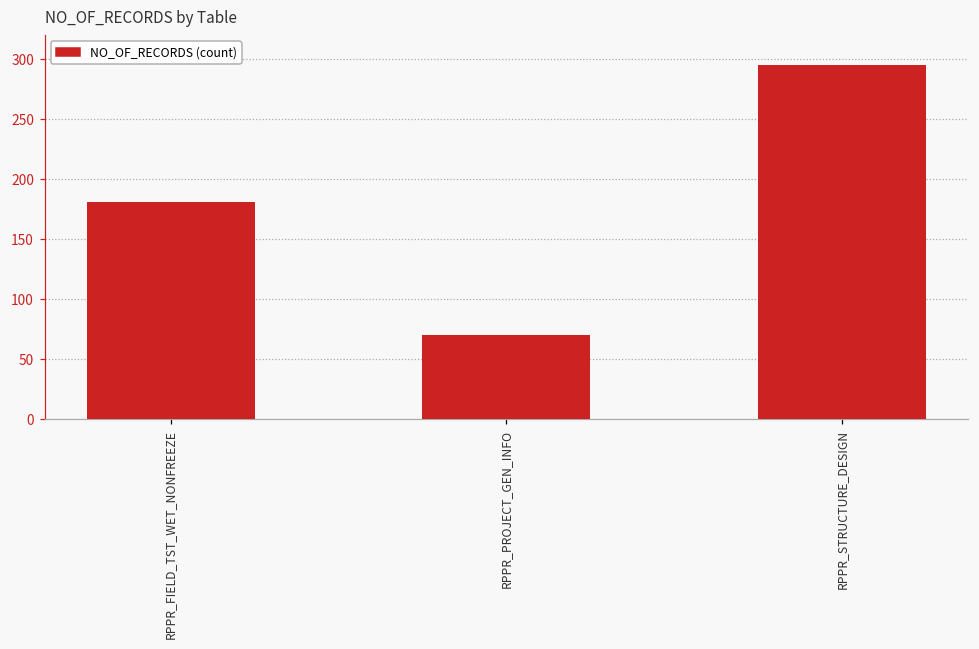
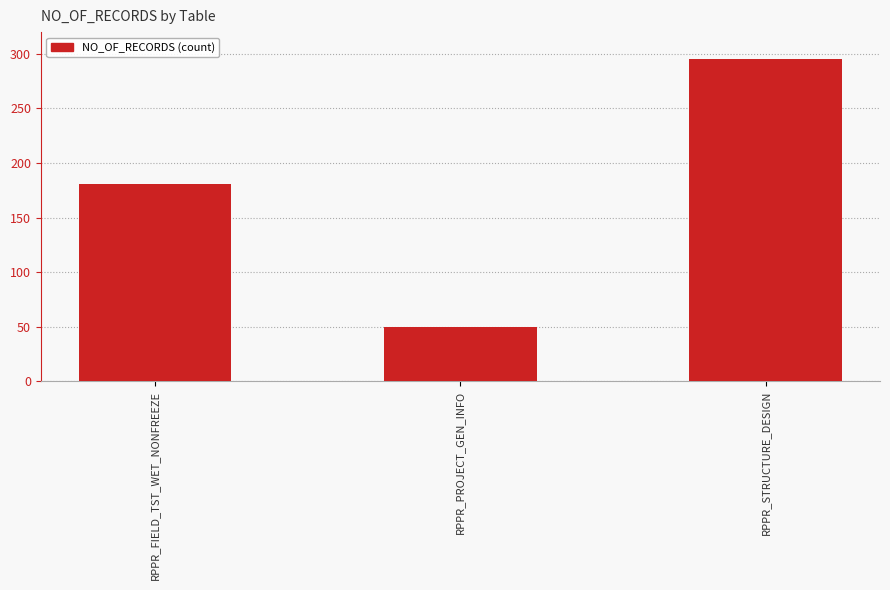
  {
    "RPPR_FIELD_TST_WET_NONFREEZE": 181,
-   "RPPR_PROJECT_GEN_INFO": 70,
+   "RPPR_PROJECT_GEN_INFO": 50,
    "RPPR_STRUCTURE_DESIGN": 295
  }
